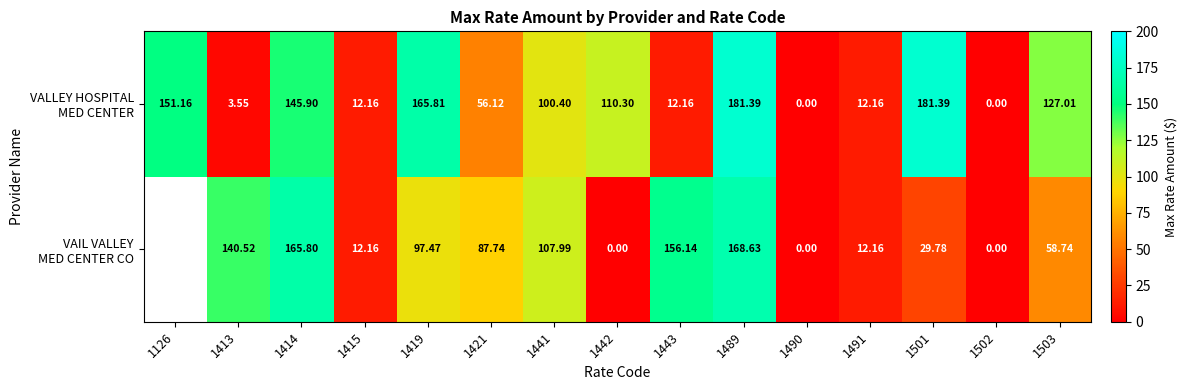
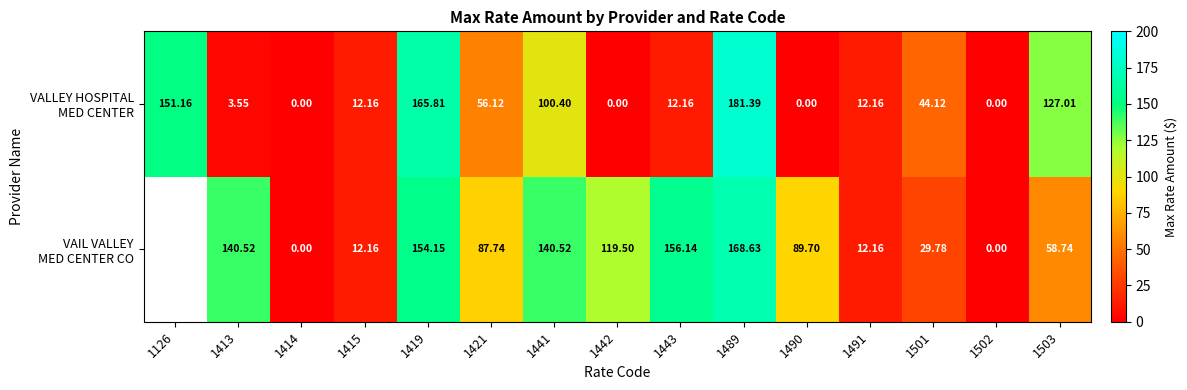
  {
    "VALLEY HOSPITAL MED CENTER": {
      "1126": 151.16,
      "1413": 3.55,
-     "1414": 145.90,
+     "1414": 0.00,
      "1415": 12.16,
      "1419": 165.81,
      "1421": 56.12,
      "1441": 100.40,
-     "1442": 110.30,
+     "1442": 0.00,
      "1443": 12.16,
      "1489": 181.39,
      "1490": 0.00,
      "1491": 12.16,
-     "1501": 181.39,
+     "1501": 44.12,
      "1502": 0.00,
      "1503": 127.01
    },
    "VAIL VALLEY MED CENTER CO": {
      "1413": 140.52,
-     "1414": 165.80,
+     "1414": 0.00,
      "1415": 12.16,
-     "1419": 97.47,
+     "1419": 154.15,
      "1421": 87.74,
-     "1441": 107.99,
-     "1442": 0.00,
+     "1441": 140.52,
+     "1442": 119.50,
      "1443": 156.14,
      "1489": 168.63,
-     "1490": 0.00,
+     "1490": 89.70,
      "1491": 12.16,
      "1501": 29.78,
      "1502": 0.00,
      "1503": 58.74
    }
  }
